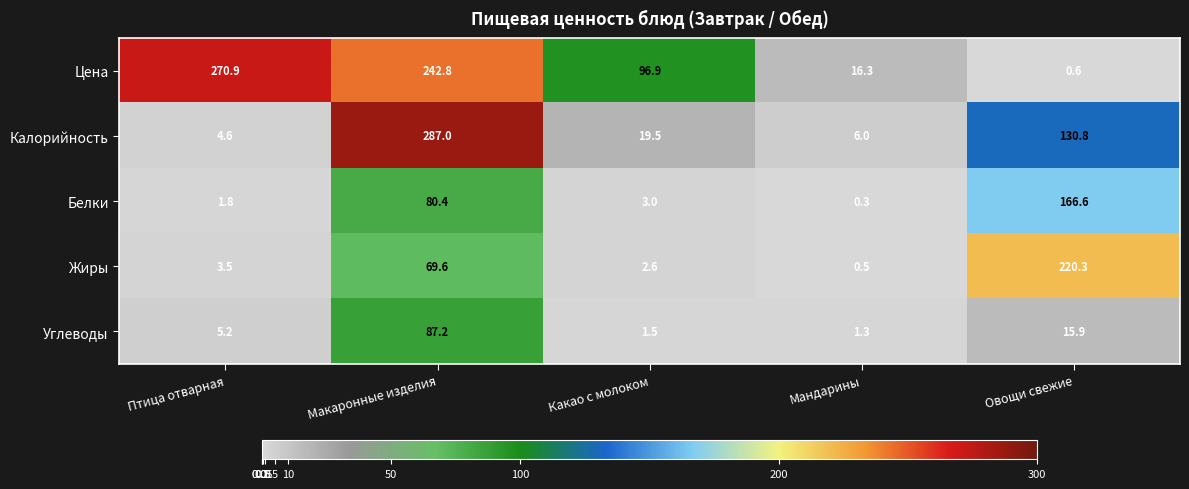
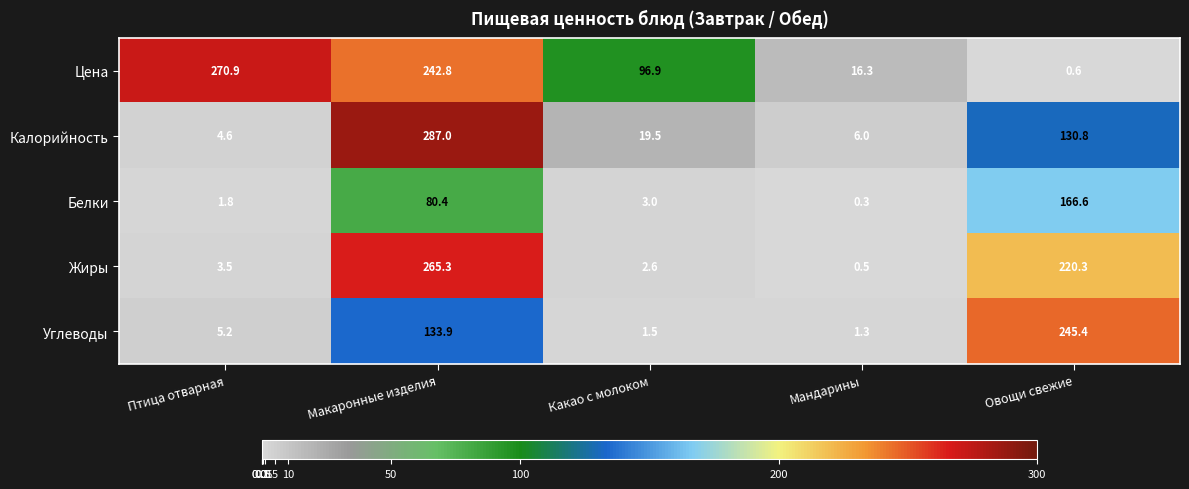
  {
    "Цена": {
      "Птица отварная": 270.9,
      "Макаронные изделия": 242.8,
      "Какао с молоком": 96.9,
      "Мандарины": 16.3
    },
    "Калорийность": {
      "Макаронные изделия": 287.0,
      "Какао с молоком": 19.5,
      "Мандарины": 6.0,
      "Овощи свежие": 130.8
    },
    "Белки": {
      "Макаронные изделия": 80.4,
      "Овощи свежие": 166.6
    },
    "Жиры": {
-     "Макаронные изделия": 69.6,
+     "Макаронные изделия": 265.3,
      "Овощи свежие": 220.3
    },
    "Углеводы": {
      "Птица отварная": 5.2,
-     "Макаронные изделия": 87.2,
-     "Овощи свежие": 15.9
+     "Макаронные изделия": 133.9,
+     "Овощи свежие": 245.4
    }
  }
